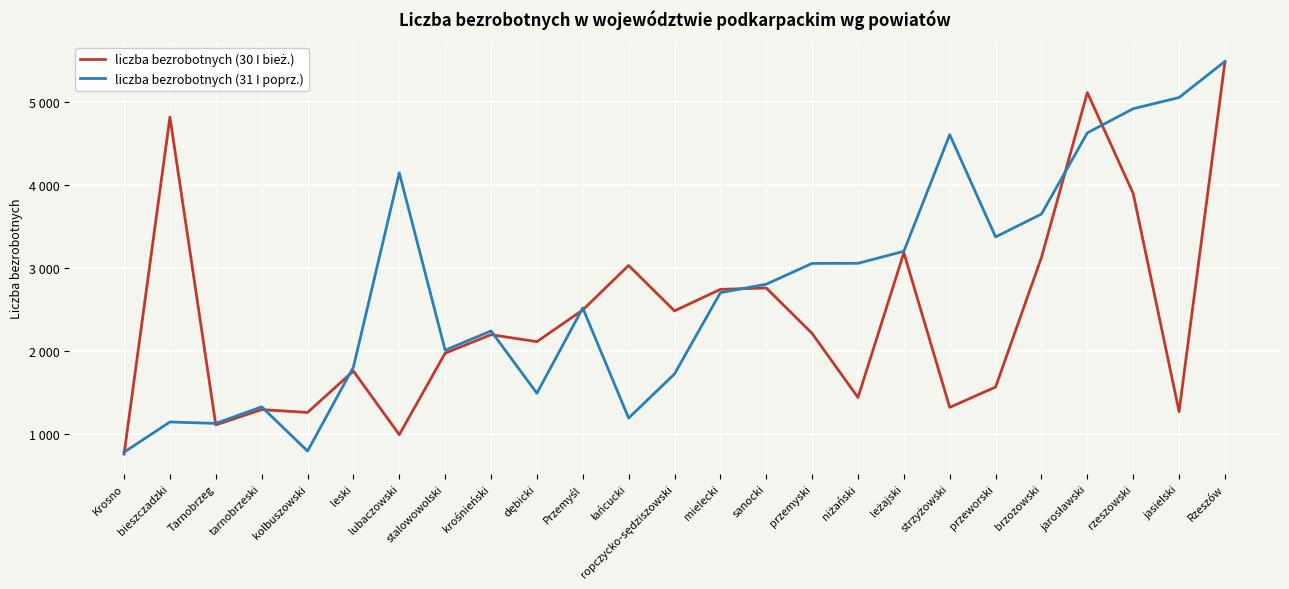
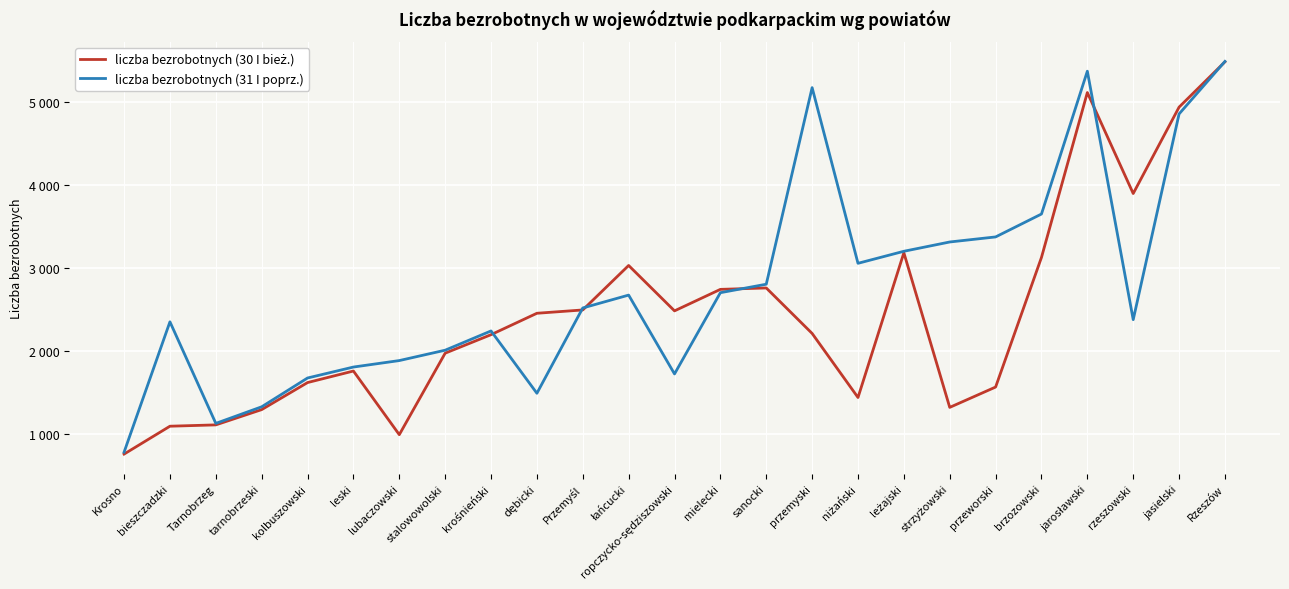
  {
    "liczba bezrobotnych (30 I bież.)": {
-     "bieszczadzki": 4800,
+     "bieszczadzki": 1100,
      "tarnobrzeski": 1300,
-     "kolbuszowski": 1300,
+     "kolbuszowski": 1600,
      "leski": 1800,
      "lubaczowski": 1000,
      "stalowowolski": 2000,
      "krośnieński": 2200,
-     "dębicki": 2100,
+     "dębicki": 2500,
      "łańcucki": 3000,
      "ropczycko-sędziszowski": 2500,
      "mielecki": 2700,
      "sanocki": 2800,
      "przemyski": 2200,
      "niżański": 1400,
      "strzyżowski": 1300,
      "przeworski": 1600,
      "brzozowski": 3100,
      "jarosławski": 5100,
      "rzeszowski": 3900,
-     "jasielski": 1300
+     "jasielski": 4900
    },
    "liczba bezrobotnych (31 I poprz.)": {
-     "bieszczadzki": 1100,
+     "bieszczadzki": 2300,
      "tarnobrzeski": 1300,
-     "kolbuszowski": 800,
+     "kolbuszowski": 1700,
      "leski": 1800,
-     "lubaczowski": 4100,
+     "lubaczowski": 1900,
      "stalowowolski": 2000,
      "krośnieński": 2200,
      "dębicki": 1500,
-     "łańcucki": 1200,
+     "łańcucki": 2700,
      "ropczycko-sędziszowski": 1700,
      "mielecki": 2700,
      "sanocki": 2800,
-     "przemyski": 3100,
+     "przemyski": 5200,
      "niżański": 3100,
-     "strzyżowski": 4600,
+     "strzyżowski": 3300,
      "przeworski": 3400,
      "brzozowski": 3600,
-     "jarosławski": 4600,
-     "rzeszowski": 4900,
-     "jasielski": 5100
+     "jarosławski": 5400,
+     "rzeszowski": 2400,
+     "jasielski": 4900
    }
  }
